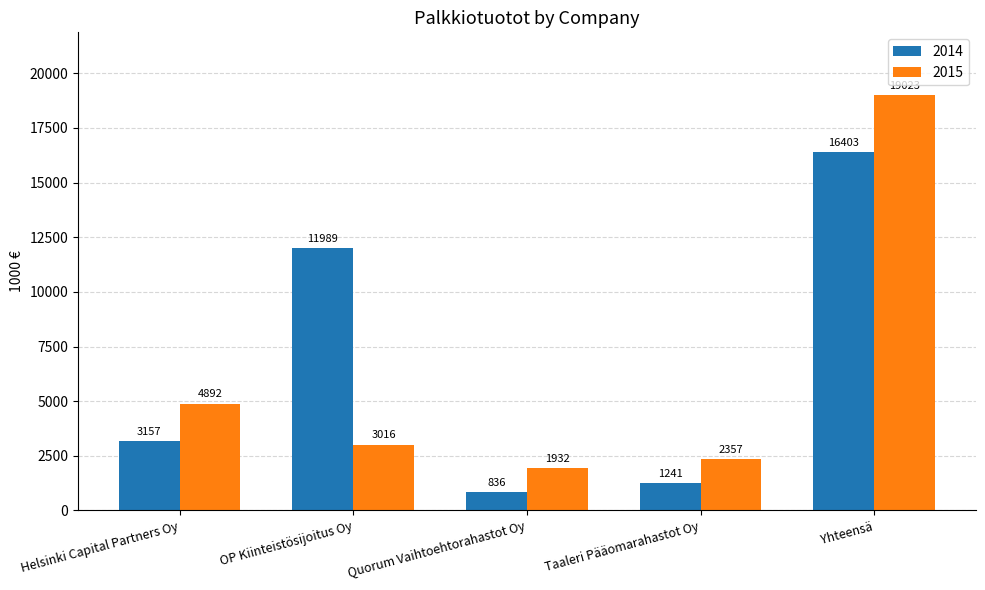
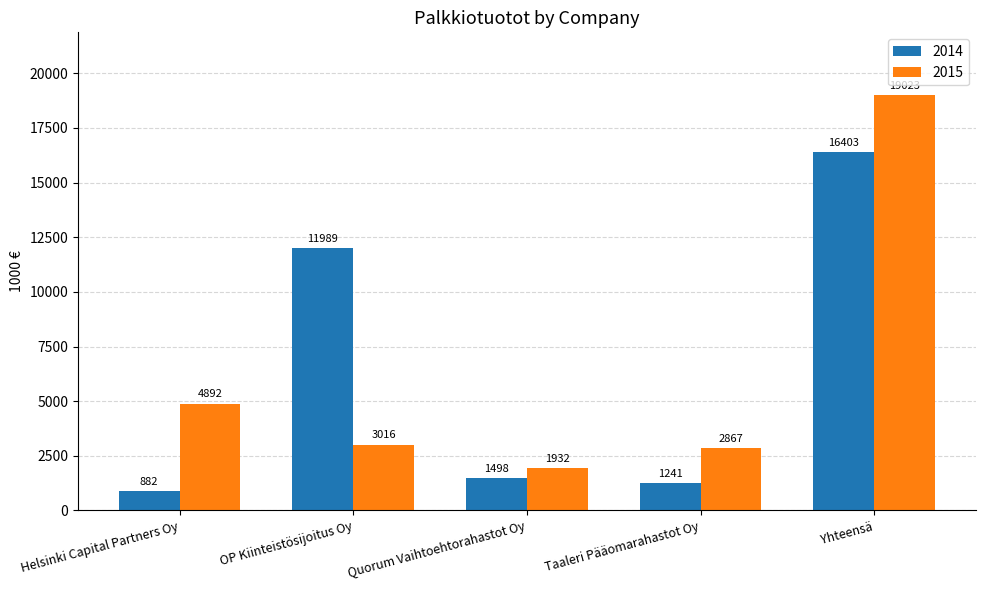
  {
    "2014": {
-     "Helsinki Capital Partners Oy": 3157,
+     "Helsinki Capital Partners Oy": 882,
      "OP Kiinteistösijoitus Oy": 11989,
-     "Quorum Vaihtoehtorahastot Oy": 836,
+     "Quorum Vaihtoehtorahastot Oy": 1498,
      "Taaleri Pääomarahastot Oy": 1241,
      "Yhteensä": 16403
    },
    "2015": {
      "Helsinki Capital Partners Oy": 4892,
      "OP Kiinteistösijoitus Oy": 3016,
      "Quorum Vaihtoehtorahastot Oy": 1932,
-     "Taaleri Pääomarahastot Oy": 2357
+     "Taaleri Pääomarahastot Oy": 2867
    }
  }
